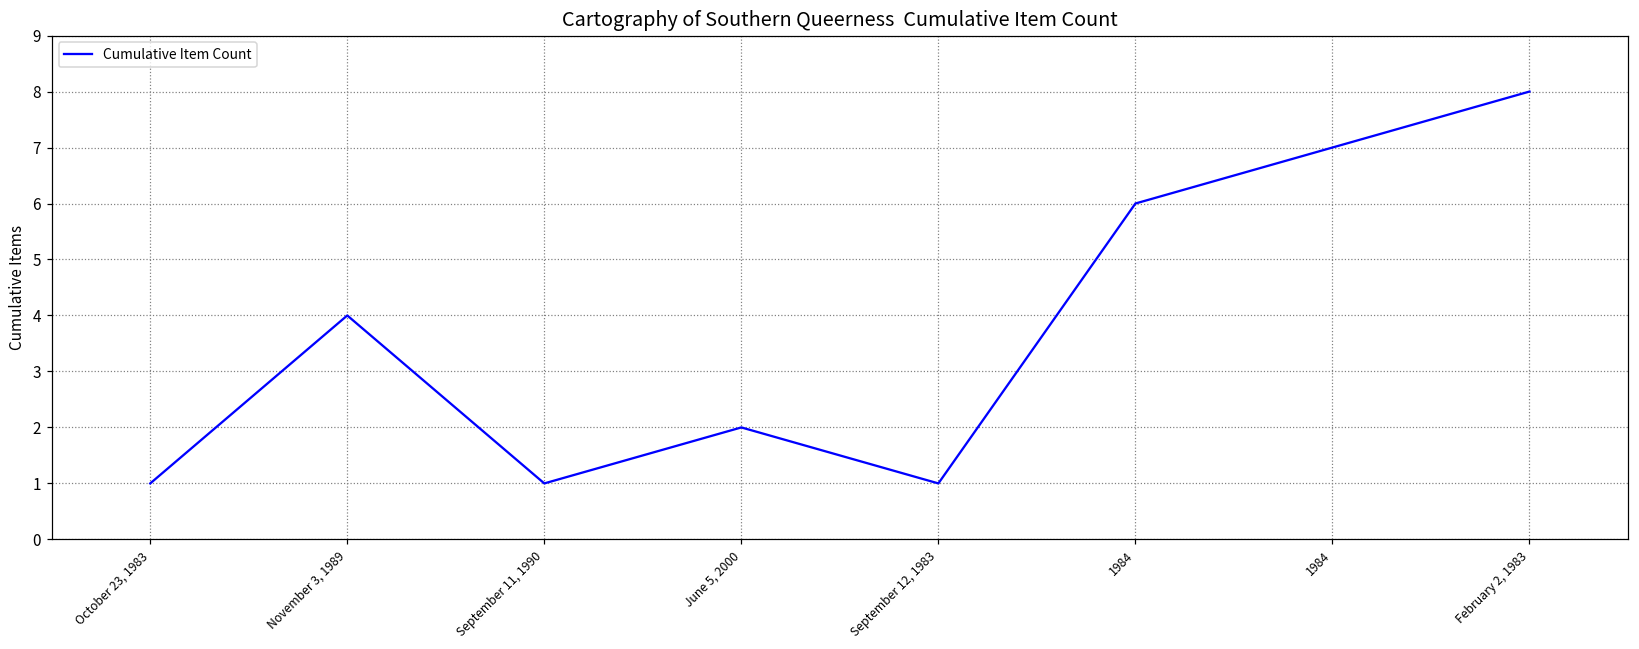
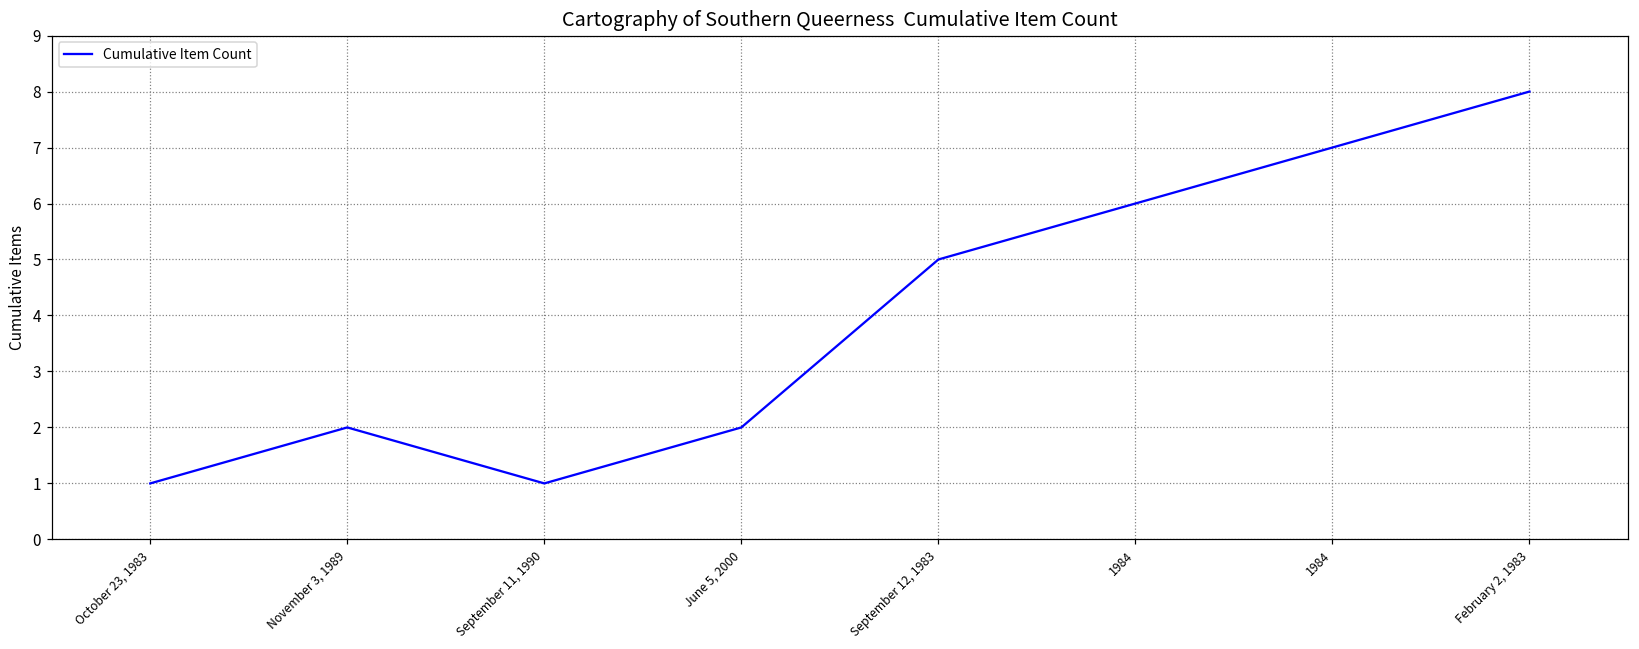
  {
    "October 23, 1983": 1,
-   "November 3, 1989": 4,
+   "November 3, 1989": 2,
    "September 11, 1990": 1,
    "June 5, 2000": 2,
-   "September 12, 1983": 1,
+   "September 12, 1983": 5,
    "February 2, 1983": 8
  }
